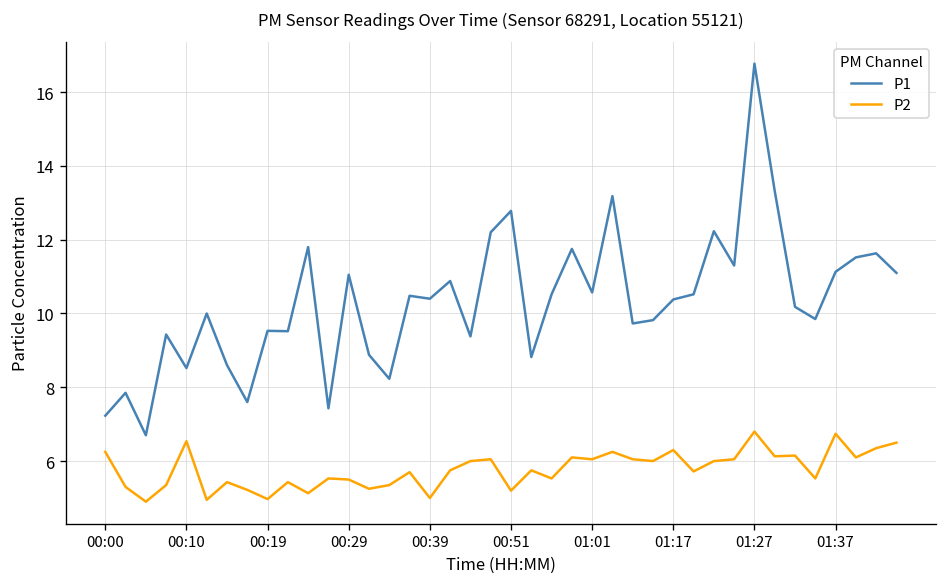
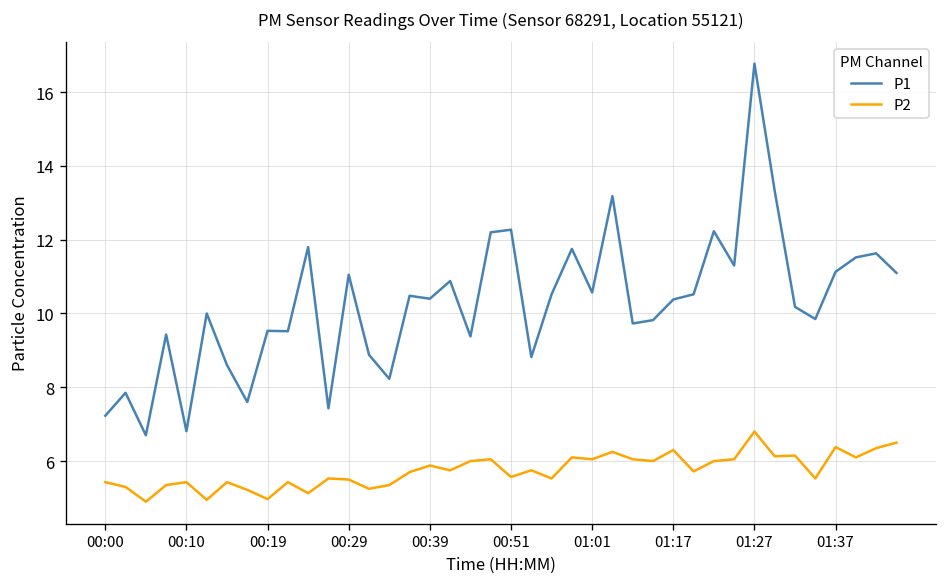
  {
    "P1": {
      "00:00": 7.2,
-     "00:10": 8.5,
+     "00:10": 6.8,
      "00:19": 9.5,
      "00:29": 11.1,
      "00:39": 10.4,
-     "00:51": 12.8,
+     "00:51": 12.3,
      "01:01": 10.6,
      "01:17": 10.4,
      "01:27": 16.8,
      "01:37": 11.1
    },
    "P2": {
-     "00:00": 6.3,
-     "00:10": 6.5,
+     "00:00": 5.4,
+     "00:10": 5.4,
      "00:19": 5.0,
      "00:29": 5.5,
-     "00:39": 5.0,
-     "00:51": 5.2,
+     "00:39": 5.9,
+     "00:51": 5.6,
      "01:01": 6.1,
      "01:17": 6.3,
      "01:27": 6.8,
-     "01:37": 6.7
+     "01:37": 6.4
    }
  }
